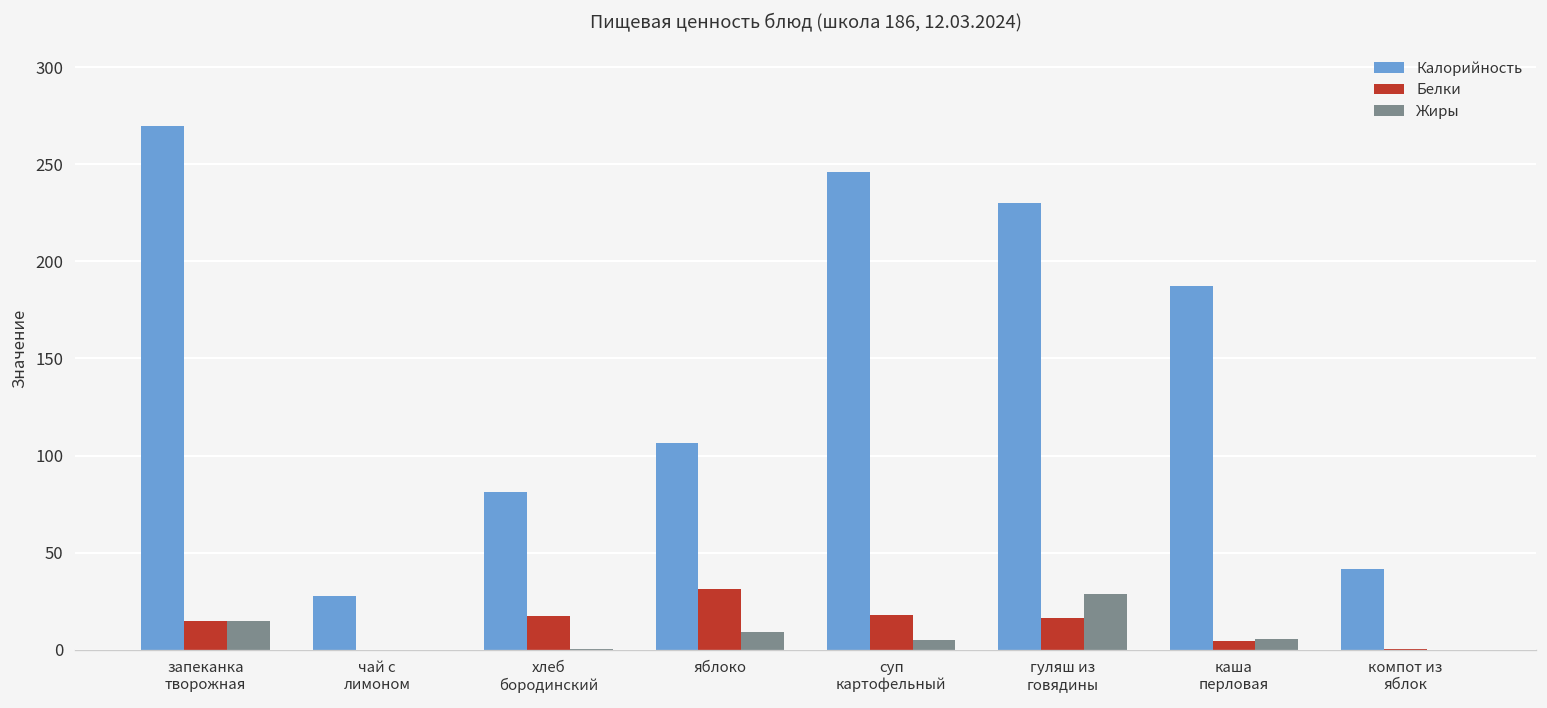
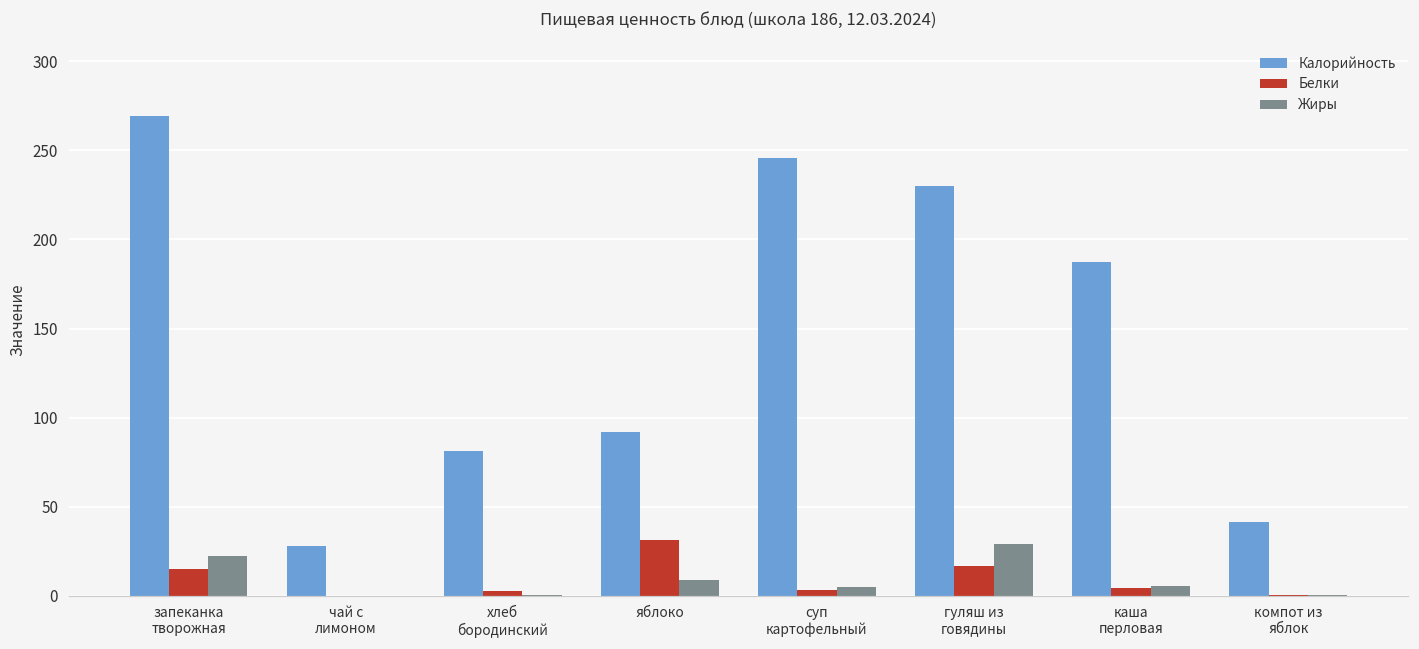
  {
    "Калорийность": {
      "запеканка творожная": 270,
      "чай с лимоном": 28,
      "хлеб бородинский": 81,
-     "яблоко": 107,
+     "яблоко": 92,
      "суп картофельный": 246,
      "гуляш из говядины": 230,
      "каша перловая": 187,
      "компот из яблок": 42
    },
    "Белки": {
      "запеканка творожная": 15,
      "чай с лимоном": 0,
-     "хлеб бородинский": 17,
+     "хлеб бородинский": 3,
      "яблоко": 31,
-     "суп картофельный": 18,
+     "суп картофельный": 3,
      "гуляш из говядины": 16,
      "каша перловая": 4
    },
    "Жиры": {
-     "запеканка творожная": 15,
+     "запеканка творожная": 22,
      "чай с лимоном": 0,
      "яблоко": 9,
      "суп картофельный": 5,
      "гуляш из говядины": 29,
      "каша перловая": 5
    }
  }
